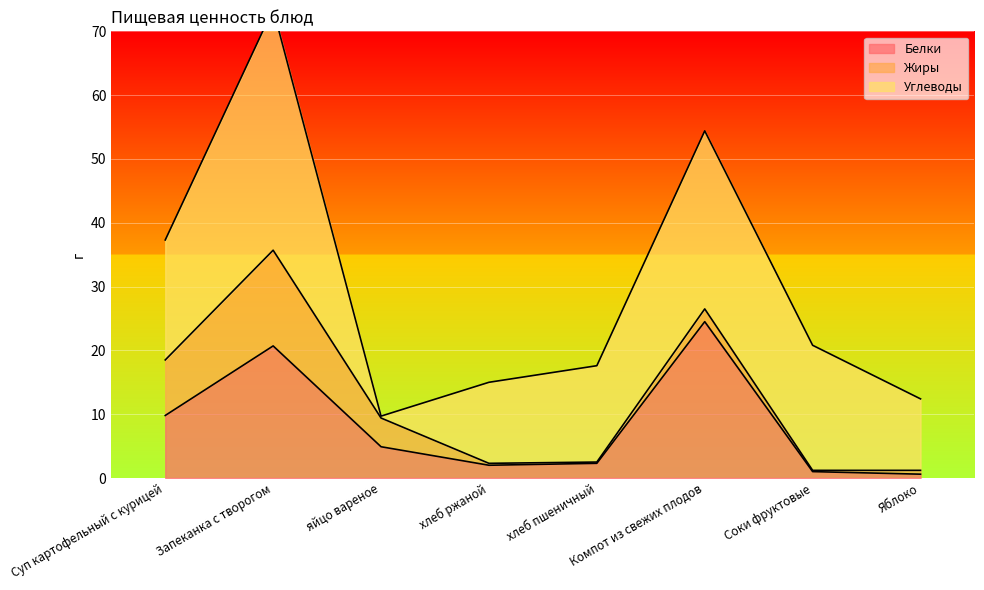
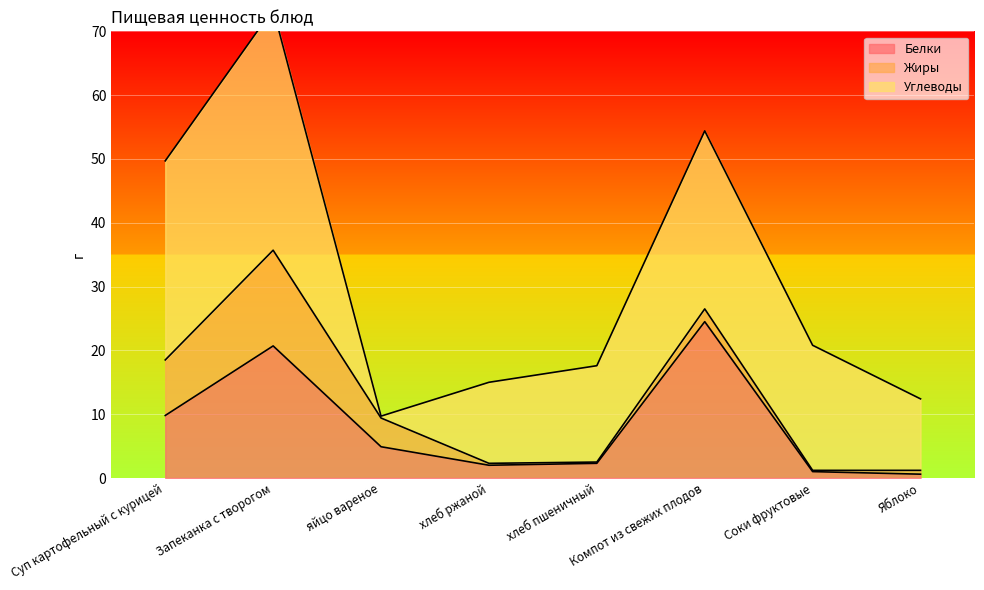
  {
    "Белки": {
      "Суп картофельный с курицей": 10,
      "Запеканка с творогом": 21,
      "яйцо вареное": 5,
      "Компот из свежих плодов": 25,
      "Яблоко": 1
    },
    "Жиры": {
      "Суп картофельный с курицей": 9,
      "Запеканка с творогом": 15,
      "Компот из свежих плодов": 2,
      "Яблоко": 1
    },
    "Углеводы": {
-     "Суп картофельный с курицей": 19,
+     "Суп картофельный с курицей": 31,
      "хлеб ржаной": 13,
      "хлеб пшеничный": 15,
      "Компот из свежих плодов": 28,
      "Соки фруктовые": 20,
      "Яблоко": 11
    }
  }
